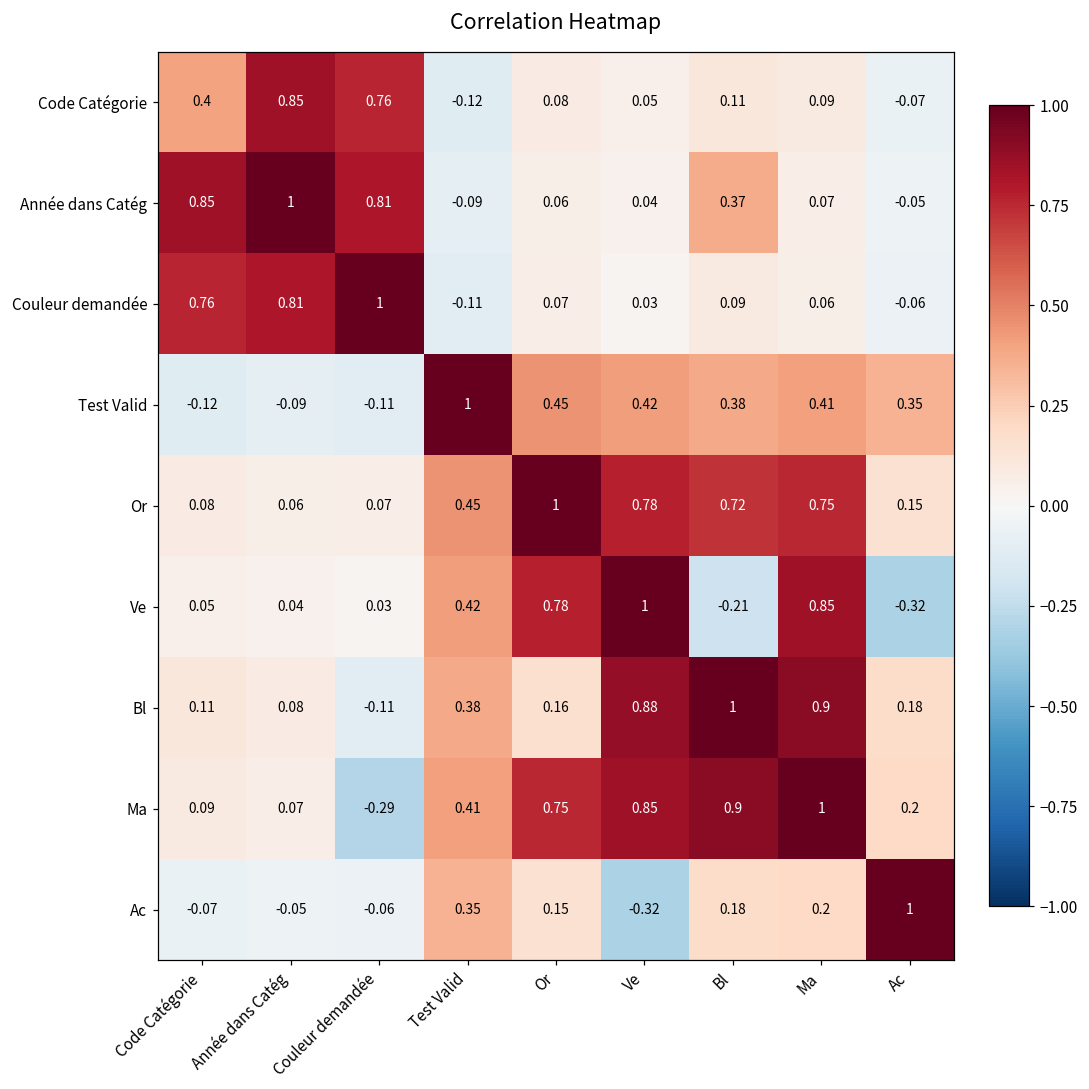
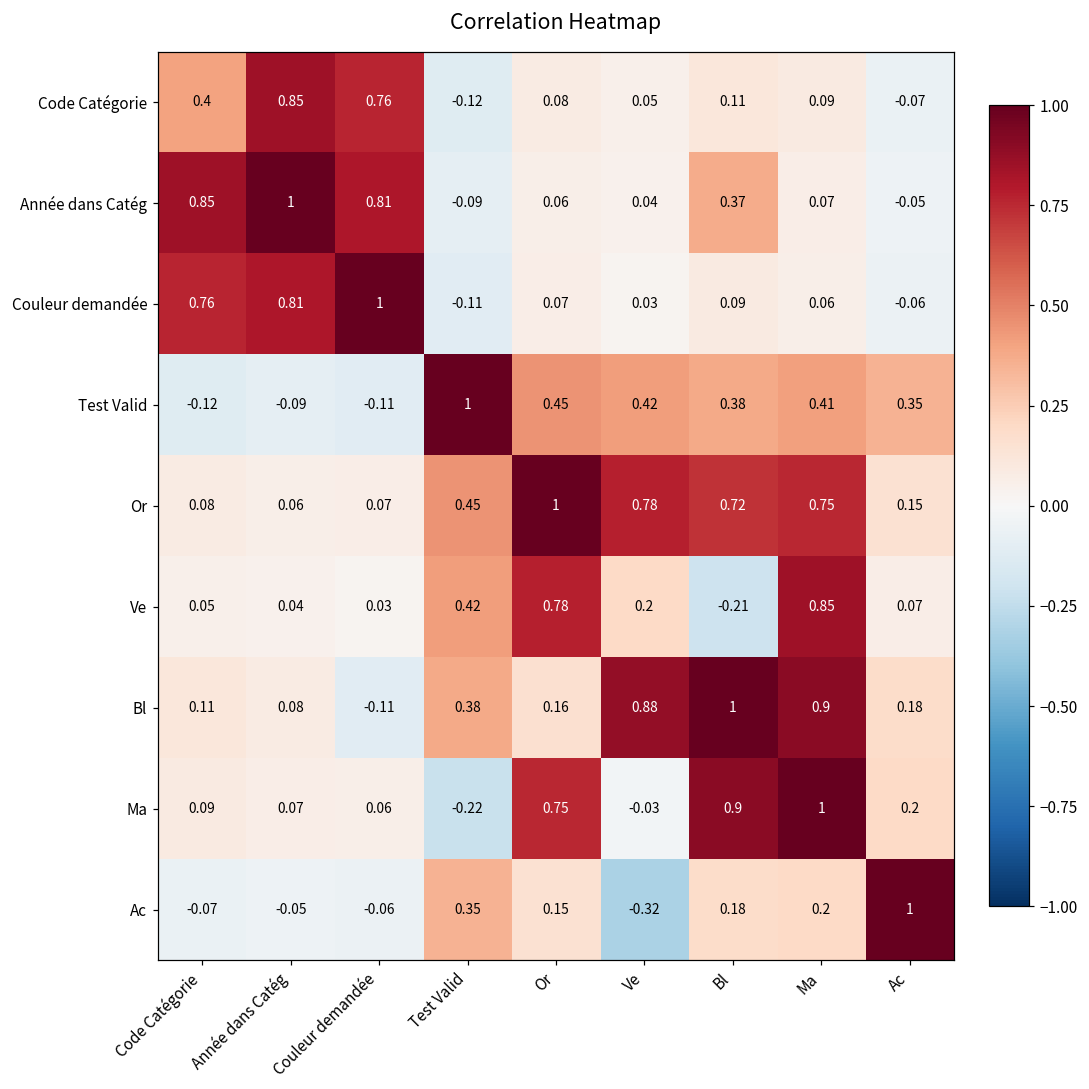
  {
    "Code Catégorie": {
      "Code Catégorie": 0.4,
      "Année dans Catég": 0.85,
      "Couleur demandée": 0.76,
      "Test Valid": -0.12,
      "Or": 0.08,
      "Ve": 0.05,
      "Bl": 0.11,
      "Ma": 0.09,
      "Ac": -0.07
    },
    "Année dans Catég": {
      "Code Catégorie": 0.85,
      "Année dans Catég": 1,
      "Couleur demandée": 0.81,
      "Test Valid": -0.09,
      "Or": 0.06,
      "Ve": 0.04,
      "Bl": 0.37,
      "Ma": 0.07,
      "Ac": -0.05
    },
    "Couleur demandée": {
      "Code Catégorie": 0.76,
      "Année dans Catég": 0.81,
      "Couleur demandée": 1,
      "Test Valid": -0.11,
      "Or": 0.07,
      "Ve": 0.03,
      "Bl": 0.09,
      "Ma": 0.06,
      "Ac": -0.06
    },
    "Test Valid": {
      "Code Catégorie": -0.12,
      "Année dans Catég": -0.09,
      "Couleur demandée": -0.11,
      "Test Valid": 1,
      "Or": 0.45,
      "Ve": 0.42,
      "Bl": 0.38,
      "Ma": 0.41,
      "Ac": 0.35
    },
    "Or": {
      "Code Catégorie": 0.08,
      "Année dans Catég": 0.06,
      "Couleur demandée": 0.07,
      "Test Valid": 0.45,
      "Or": 1,
      "Ve": 0.78,
      "Bl": 0.72,
      "Ma": 0.75,
      "Ac": 0.15
    },
    "Ve": {
      "Code Catégorie": 0.05,
      "Année dans Catég": 0.04,
      "Couleur demandée": 0.03,
      "Test Valid": 0.42,
      "Or": 0.78,
-     "Ve": 1,
+     "Ve": 0.2,
      "Bl": -0.21,
      "Ma": 0.85,
-     "Ac": -0.32
+     "Ac": 0.07
    },
    "Bl": {
      "Code Catégorie": 0.11,
      "Année dans Catég": 0.08,
      "Couleur demandée": -0.11,
      "Test Valid": 0.38,
      "Or": 0.16,
      "Ve": 0.88,
      "Bl": 1,
      "Ma": 0.9,
      "Ac": 0.18
    },
    "Ma": {
      "Code Catégorie": 0.09,
      "Année dans Catég": 0.07,
-     "Couleur demandée": -0.29,
-     "Test Valid": 0.41,
+     "Couleur demandée": 0.06,
+     "Test Valid": -0.22,
      "Or": 0.75,
-     "Ve": 0.85,
+     "Ve": -0.03,
      "Bl": 0.9,
      "Ma": 1,
      "Ac": 0.2
    },
    "Ac": {
      "Code Catégorie": -0.07,
      "Année dans Catég": -0.05,
      "Couleur demandée": -0.06,
      "Test Valid": 0.35,
      "Or": 0.15,
      "Ve": -0.32,
      "Bl": 0.18,
      "Ma": 0.2,
      "Ac": 1
    }
  }
